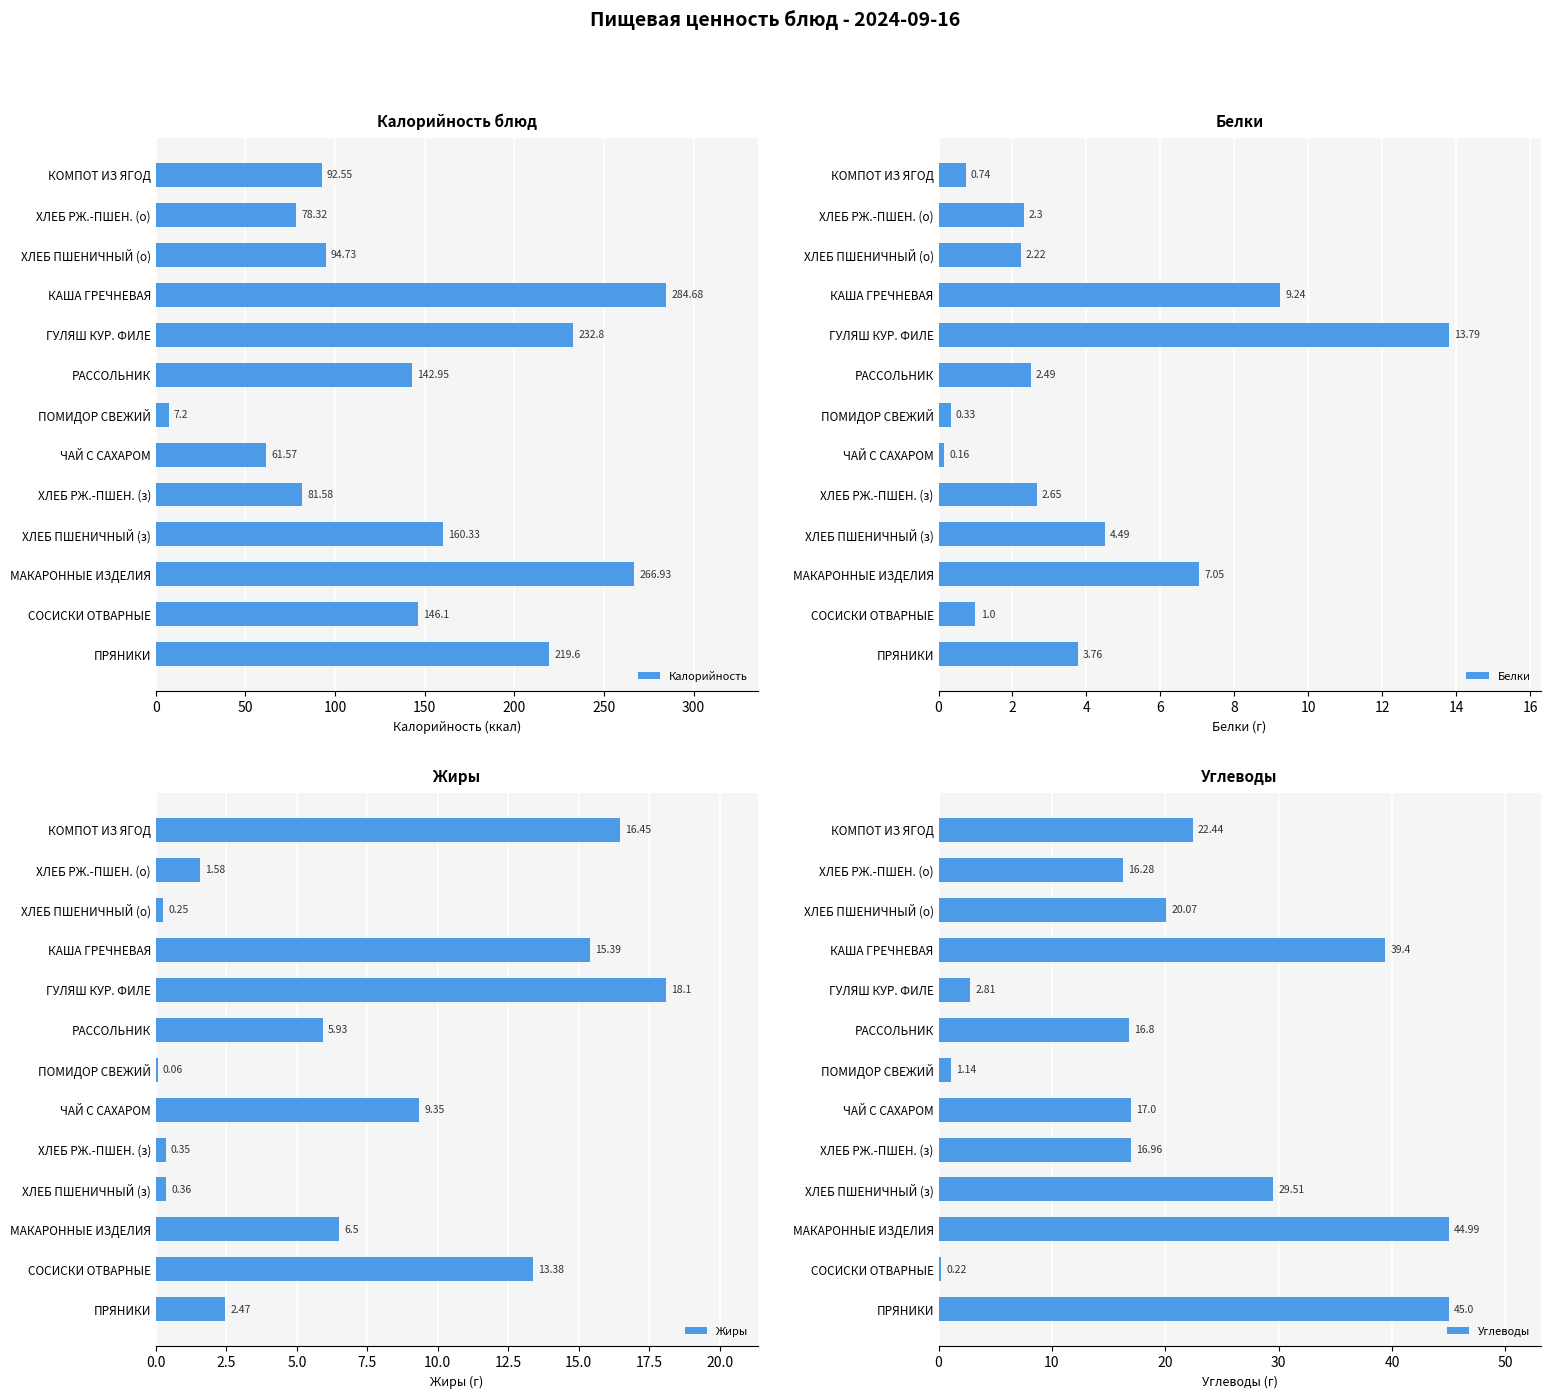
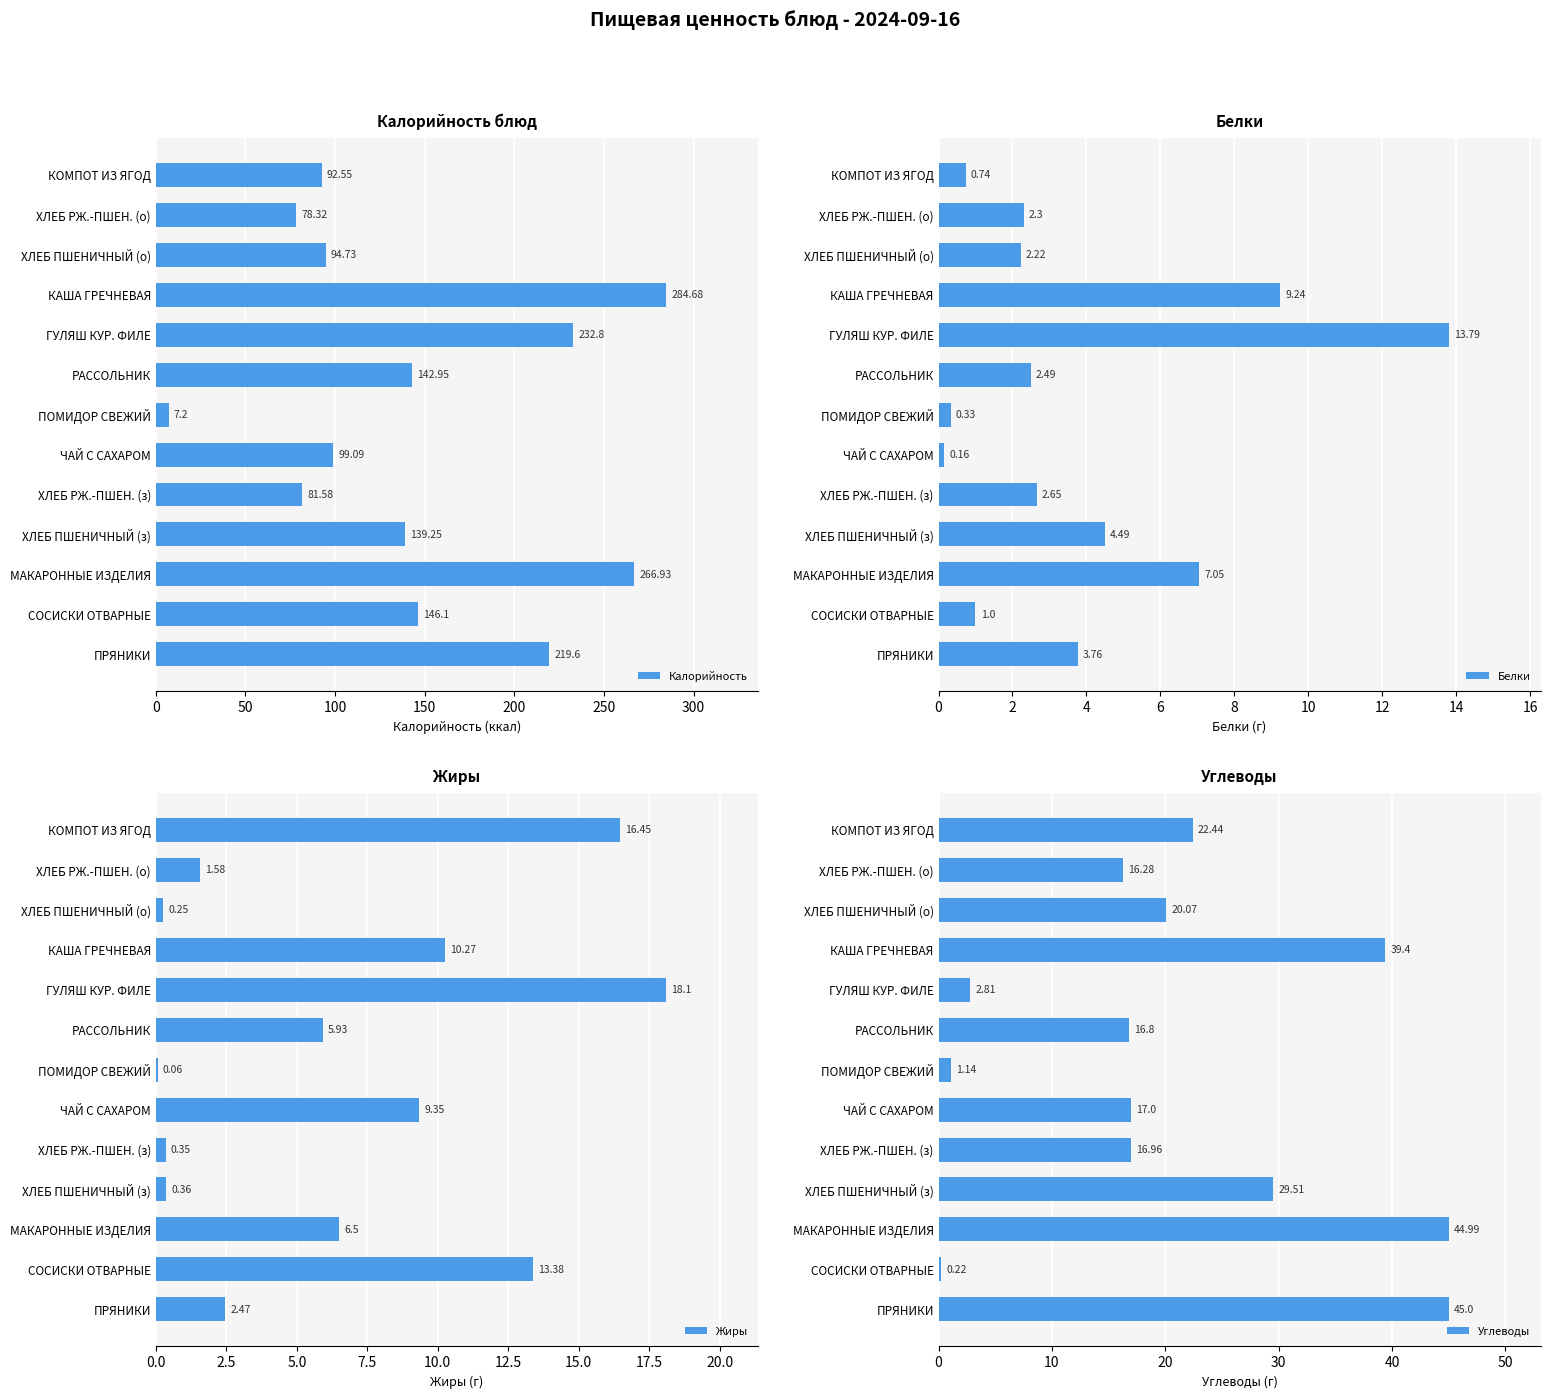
  {
    "Калорийность блюд": {
      "КОМПОТ ИЗ ЯГОД": 92.55,
      "ХЛЕБ РЖ.-ПШЕН. (о)": 78.32,
      "ХЛЕБ ПШЕНИЧНЫЙ (о)": 94.73,
      "КАША ГРЕЧНЕВАЯ": 284.68,
      "ГУЛЯШ КУР. ФИЛЕ": 232.8,
      "РАССОЛЬНИК": 142.95,
      "ПОМИДОР СВЕЖИЙ": 7.2,
-     "ЧАЙ С САХАРОМ": 61.57,
+     "ЧАЙ С САХАРОМ": 99.09,
      "ХЛЕБ РЖ.-ПШЕН. (з)": 81.58,
-     "ХЛЕБ ПШЕНИЧНЫЙ (з)": 160.33,
+     "ХЛЕБ ПШЕНИЧНЫЙ (з)": 139.25,
      "МАКАРОННЫЕ ИЗДЕЛИЯ": 266.93,
      "СОСИСКИ ОТВАРНЫЕ": 146.1,
      "ПРЯНИКИ": 219.6
    },
    "Белки": {
      "КОМПОТ ИЗ ЯГОД": 0.74,
      "ХЛЕБ РЖ.-ПШЕН. (о)": 2.3,
      "ХЛЕБ ПШЕНИЧНЫЙ (о)": 2.22,
      "КАША ГРЕЧНЕВАЯ": 9.24,
      "ГУЛЯШ КУР. ФИЛЕ": 13.79,
      "РАССОЛЬНИК": 2.49,
      "ПОМИДОР СВЕЖИЙ": 0.33,
      "ЧАЙ С САХАРОМ": 0.16,
      "ХЛЕБ РЖ.-ПШЕН. (з)": 2.65,
      "ХЛЕБ ПШЕНИЧНЫЙ (з)": 4.49,
      "МАКАРОННЫЕ ИЗДЕЛИЯ": 7.05,
      "СОСИСКИ ОТВАРНЫЕ": 1.0,
      "ПРЯНИКИ": 3.76
    },
    "Жиры": {
      "КОМПОТ ИЗ ЯГОД": 16.45,
      "ХЛЕБ РЖ.-ПШЕН. (о)": 1.58,
      "ХЛЕБ ПШЕНИЧНЫЙ (о)": 0.25,
-     "КАША ГРЕЧНЕВАЯ": 15.39,
+     "КАША ГРЕЧНЕВАЯ": 10.27,
      "ГУЛЯШ КУР. ФИЛЕ": 18.1,
      "РАССОЛЬНИК": 5.93,
      "ПОМИДОР СВЕЖИЙ": 0.06,
      "ЧАЙ С САХАРОМ": 9.35,
      "ХЛЕБ РЖ.-ПШЕН. (з)": 0.35,
      "ХЛЕБ ПШЕНИЧНЫЙ (з)": 0.36,
      "МАКАРОННЫЕ ИЗДЕЛИЯ": 6.5,
      "СОСИСКИ ОТВАРНЫЕ": 13.38,
      "ПРЯНИКИ": 2.47
    },
    "Углеводы": {
      "КОМПОТ ИЗ ЯГОД": 22.44,
      "ХЛЕБ РЖ.-ПШЕН. (о)": 16.28,
      "ХЛЕБ ПШЕНИЧНЫЙ (о)": 20.07,
      "КАША ГРЕЧНЕВАЯ": 39.4,
      "ГУЛЯШ КУР. ФИЛЕ": 2.81,
      "РАССОЛЬНИК": 16.8,
      "ПОМИДОР СВЕЖИЙ": 1.14,
      "ЧАЙ С САХАРОМ": 17.0,
      "ХЛЕБ РЖ.-ПШЕН. (з)": 16.96,
      "ХЛЕБ ПШЕНИЧНЫЙ (з)": 29.51,
      "МАКАРОННЫЕ ИЗДЕЛИЯ": 44.99,
      "СОСИСКИ ОТВАРНЫЕ": 0.22,
      "ПРЯНИКИ": 45.0
    }
  }
